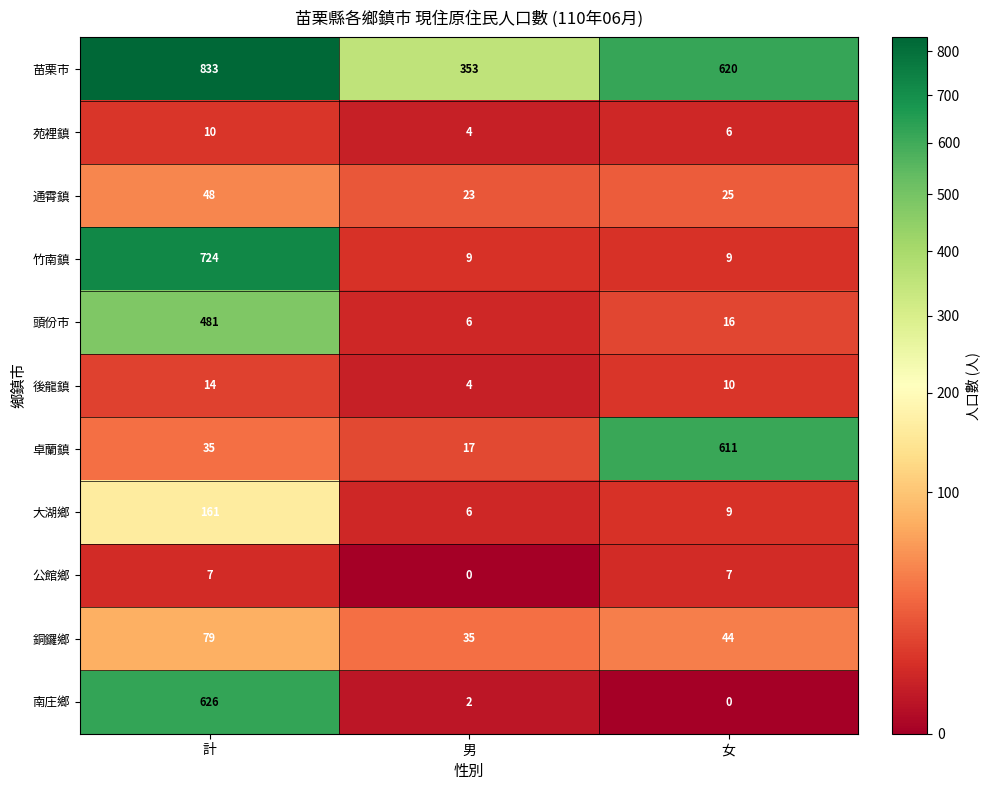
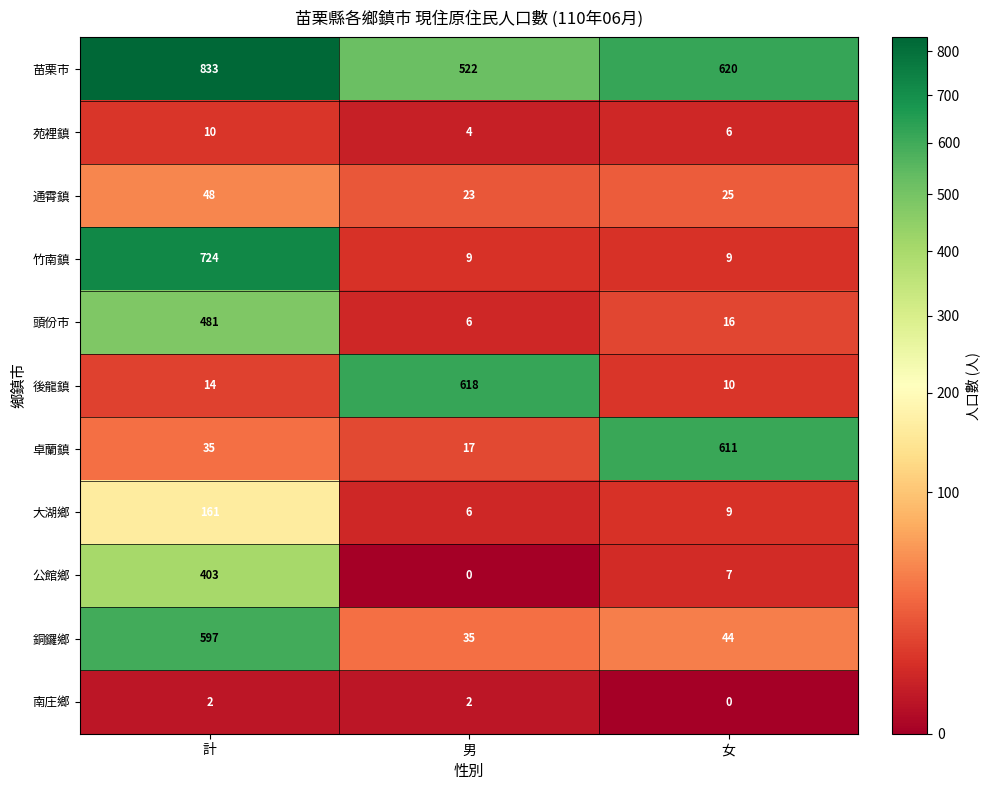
  {
    "苗栗市": {
      "計": 833,
-     "男": 353,
+     "男": 522,
      "女": 620
    },
    "苑裡鎮": {
      "計": 10,
      "男": 4,
      "女": 6
    },
    "通霄鎮": {
      "計": 48,
      "男": 23,
      "女": 25
    },
    "竹南鎮": {
      "計": 724,
      "男": 9,
      "女": 9
    },
    "頭份市": {
      "計": 481,
      "男": 6,
      "女": 16
    },
    "後龍鎮": {
      "計": 14,
-     "男": 4,
+     "男": 618,
      "女": 10
    },
    "卓蘭鎮": {
      "計": 35,
      "男": 17,
      "女": 611
    },
    "大湖鄉": {
      "計": 161,
      "男": 6,
      "女": 9
    },
    "公館鄉": {
-     "計": 7,
+     "計": 403,
      "男": 0,
      "女": 7
    },
    "銅鑼鄉": {
-     "計": 79,
+     "計": 597,
      "男": 35,
      "女": 44
    },
    "南庄鄉": {
-     "計": 626,
+     "計": 2,
      "男": 2,
      "女": 0
    }
  }
